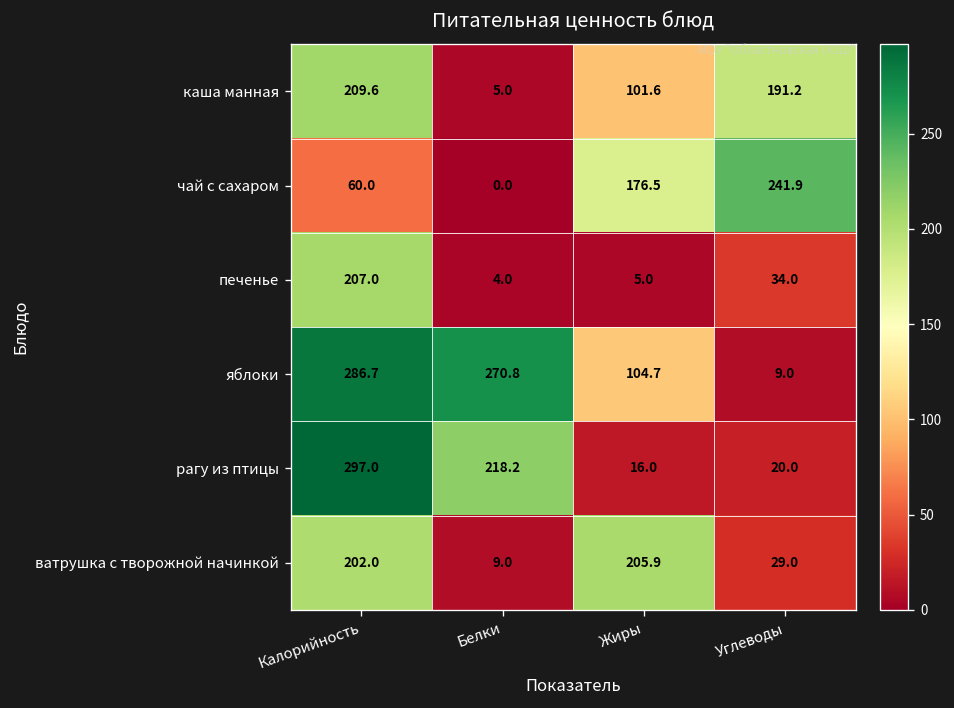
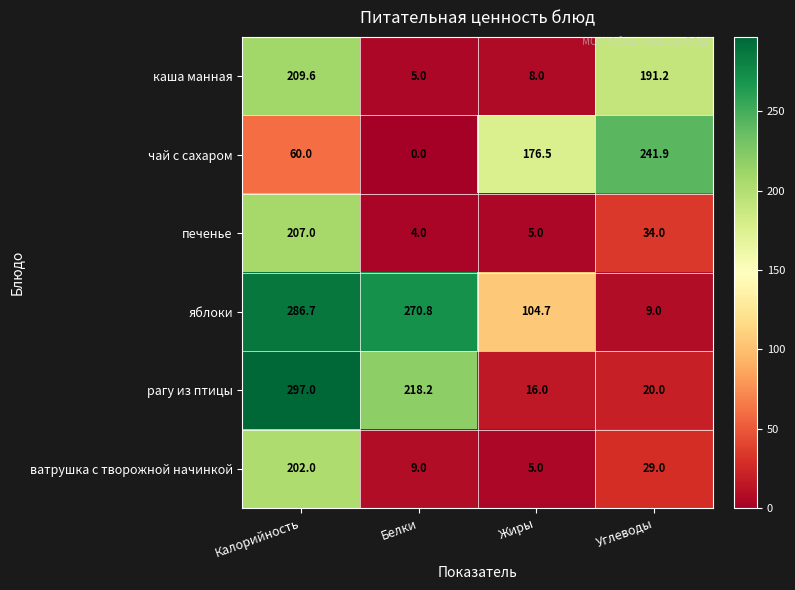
  {
    "каша манная": {
      "Калорийность": 209.6,
      "Белки": 5.0,
-     "Жиры": 101.6
+     "Жиры": 8.0
    },
    "чай с сахаром": {
      "Калорийность": 60.0,
      "Белки": 0.0,
      "Жиры": 176.5,
      "Углеводы": 241.9
    },
    "печенье": {
      "Калорийность": 207.0,
      "Белки": 4.0,
      "Жиры": 5.0,
      "Углеводы": 34.0
    },
    "яблоки": {
      "Калорийность": 286.7,
      "Белки": 270.8,
      "Жиры": 104.7,
      "Углеводы": 9.0
    },
    "рагу из птицы": {
      "Калорийность": 297.0,
      "Белки": 218.2,
      "Жиры": 16.0,
      "Углеводы": 20.0
    },
    "ватрушка с творожной начинкой": {
      "Калорийность": 202.0,
      "Белки": 9.0,
-     "Жиры": 205.9,
+     "Жиры": 5.0,
      "Углеводы": 29.0
    }
  }
